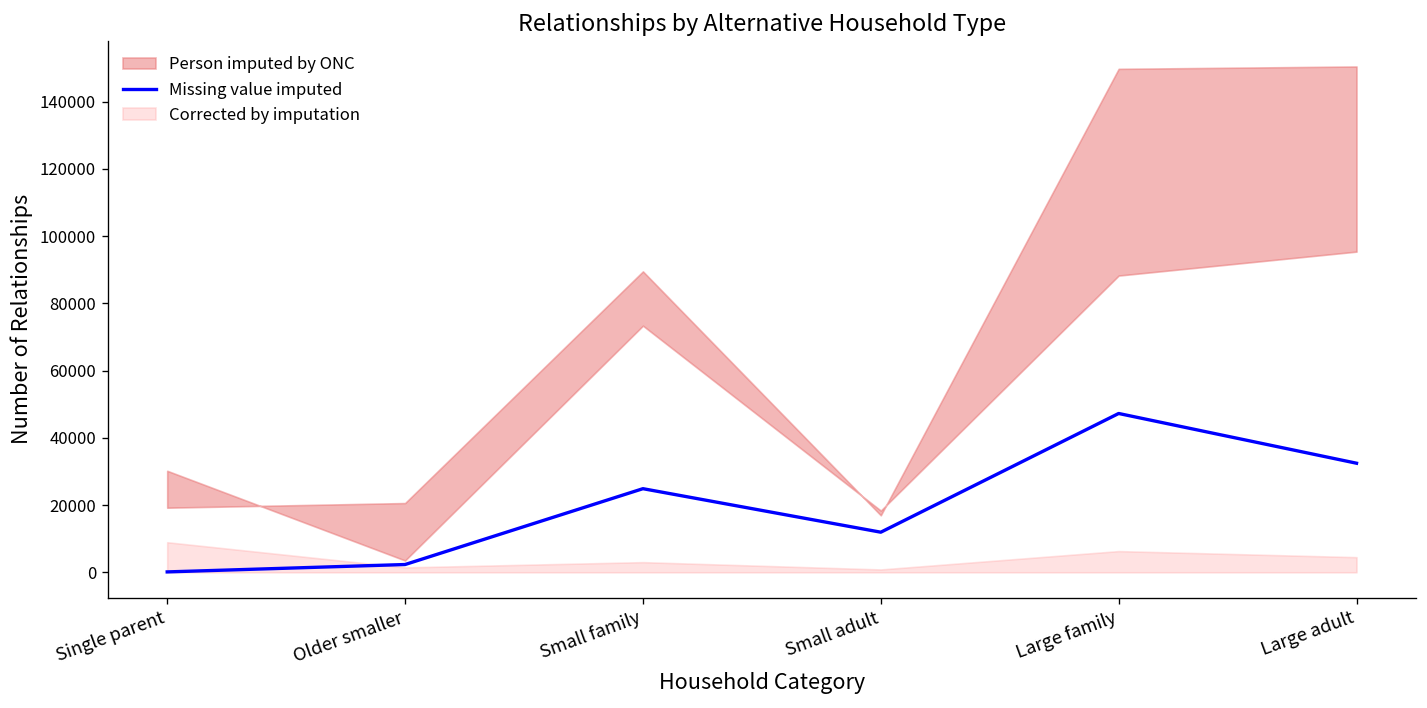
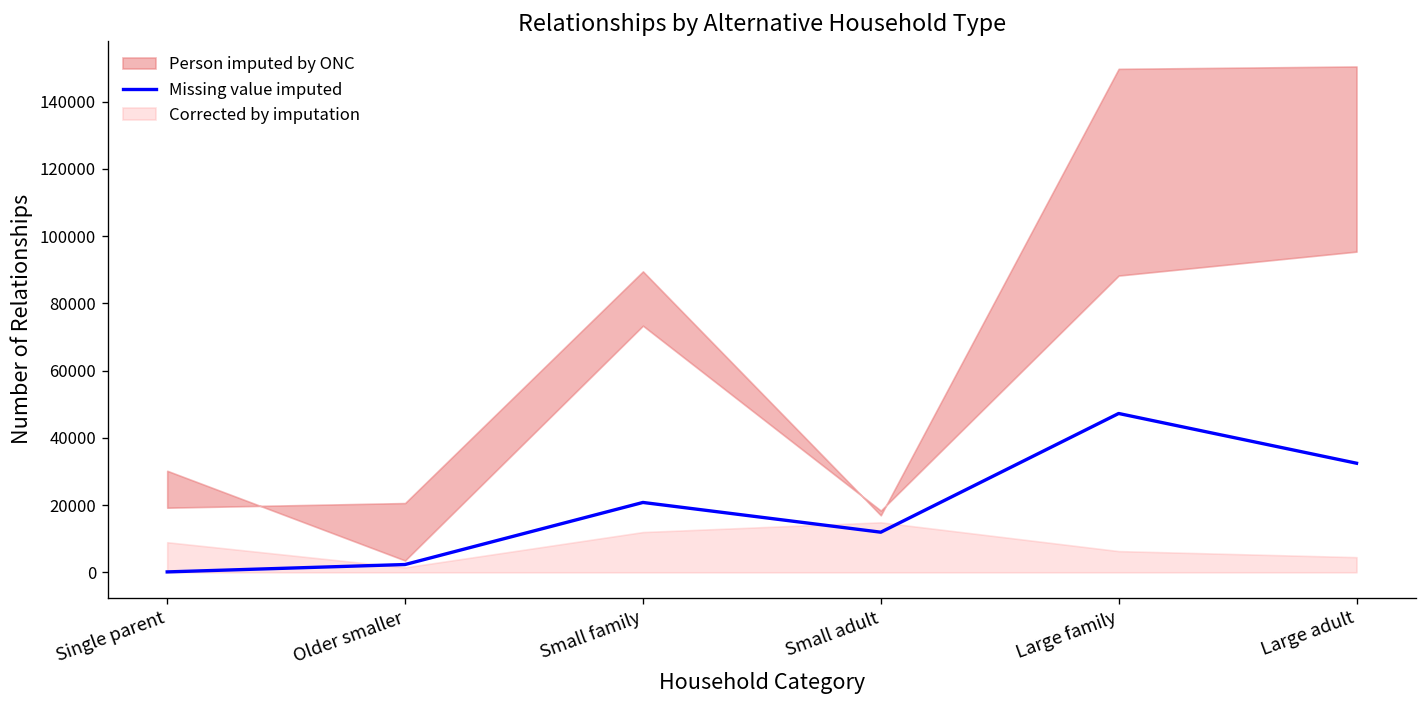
  {
    "Missing value imputed": {
      "Single parent": 0,
-     "Small family": 25000,
+     "Small family": 21000,
      "Small adult": 12000,
      "Large family": 47000,
      "Large adult": 32000
    },
    "Corrected by imputation": {
      "Single parent": 9000,
-     "Small family": 3000,
-     "Small adult": 1000,
+     "Small family": 12000,
+     "Small adult": 15000,
      "Large family": 6000,
      "Large adult": 5000
    }
  }
